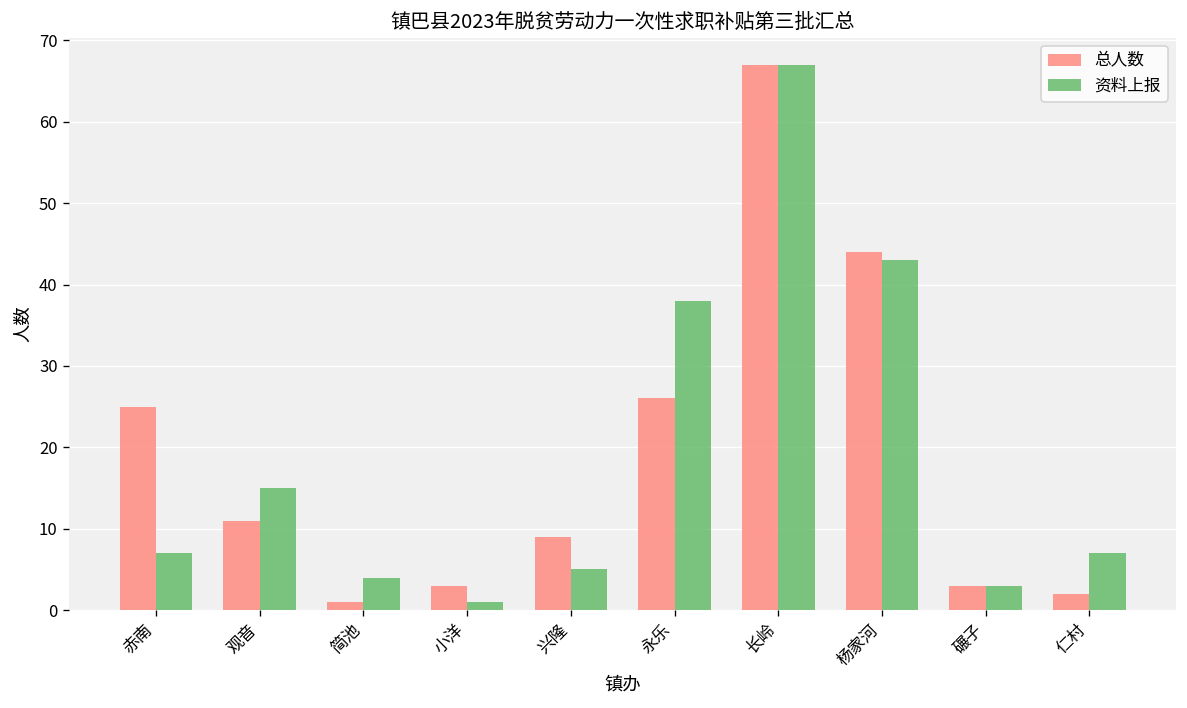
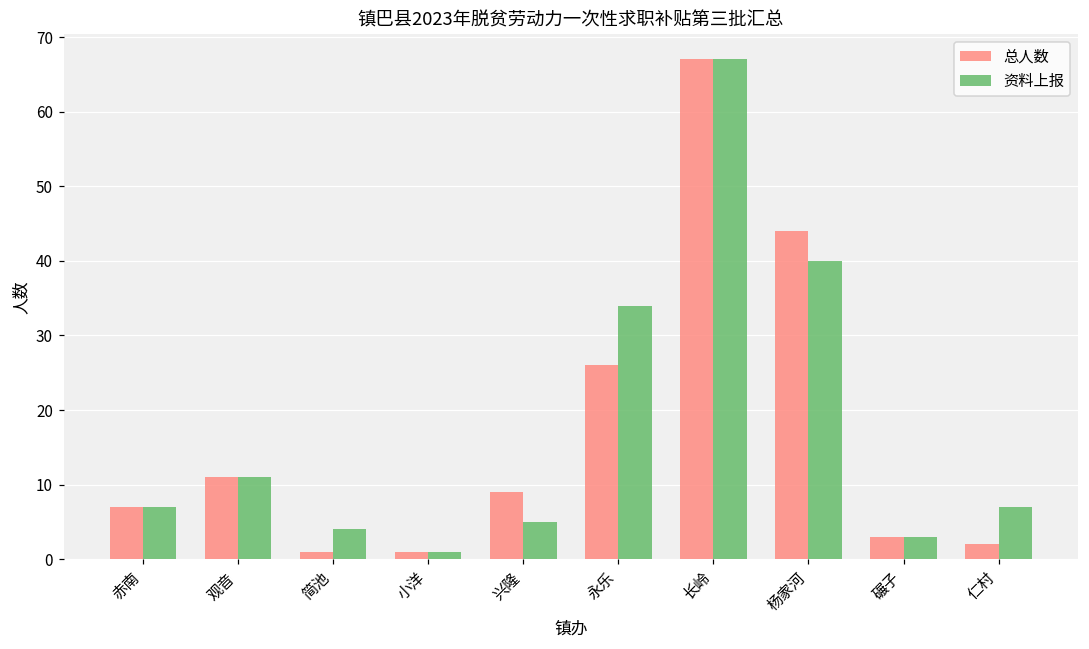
  {
    "总人数": {
-     "赤南": 25,
+     "赤南": 7,
      "观音": 11,
      "简池": 1,
-     "小洋": 3,
+     "小洋": 1,
      "兴隆": 9,
      "永乐": 26,
      "长岭": 67,
      "杨家河": 44,
      "碾子": 3,
      "仁村": 2
    },
    "资料上报": {
      "赤南": 7,
-     "观音": 15,
+     "观音": 11,
      "简池": 4,
      "小洋": 1,
      "兴隆": 5,
-     "永乐": 38,
+     "永乐": 34,
      "长岭": 67,
-     "杨家河": 43,
+     "杨家河": 40,
      "碾子": 3,
      "仁村": 7
    }
  }
